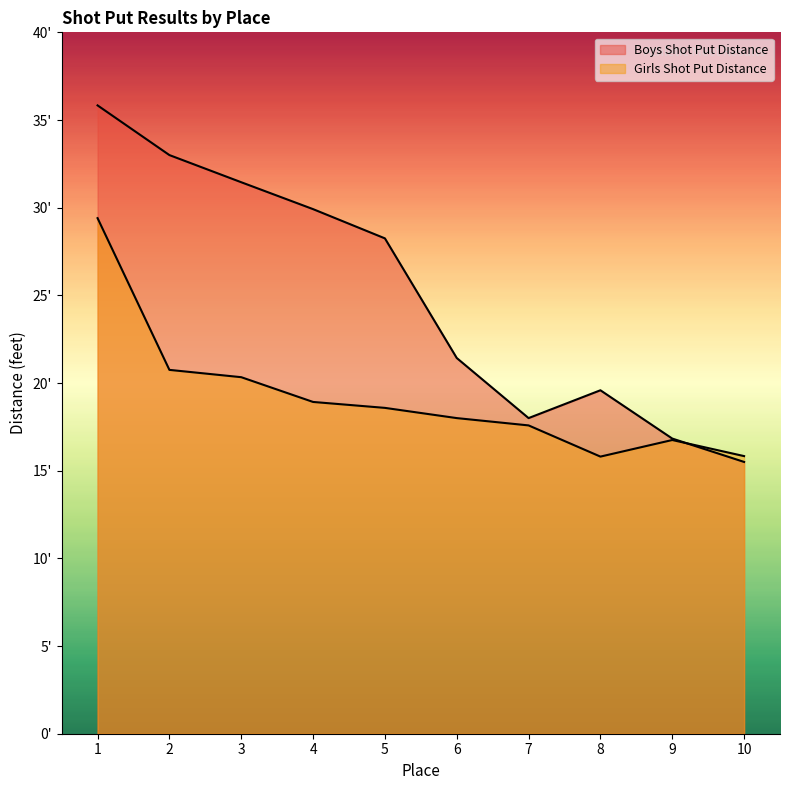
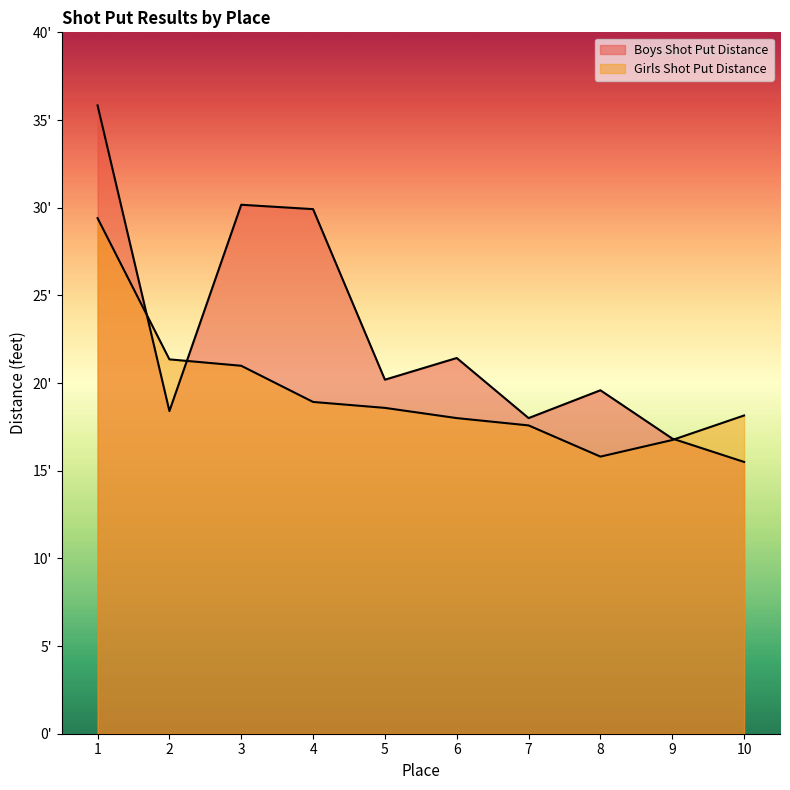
  {
    "Boys Shot Put Distance": {
      "1": "35.8'",
-     "2": "33.0'",
-     "3": "31.5'",
+     "2": "18.4'",
+     "3": "30.2'",
      "4": "29.9'",
-     "5": "28.3'",
+     "5": "20.2'",
      "6": "21.4'",
      "7": "18.0'",
      "8": "19.6'",
      "10": "15.5'"
    },
    "Girls Shot Put Distance": {
      "1": "29.4'",
-     "2": "20.8'",
-     "3": "20.3'",
+     "2": "21.4'",
+     "3": "21.0'",
      "4": "18.9'",
      "5": "18.6'",
      "6": "18.0'",
      "7": "17.6'",
      "8": "15.8'",
-     "10": "15.8'"
+     "10": "18.1'"
    }
  }
